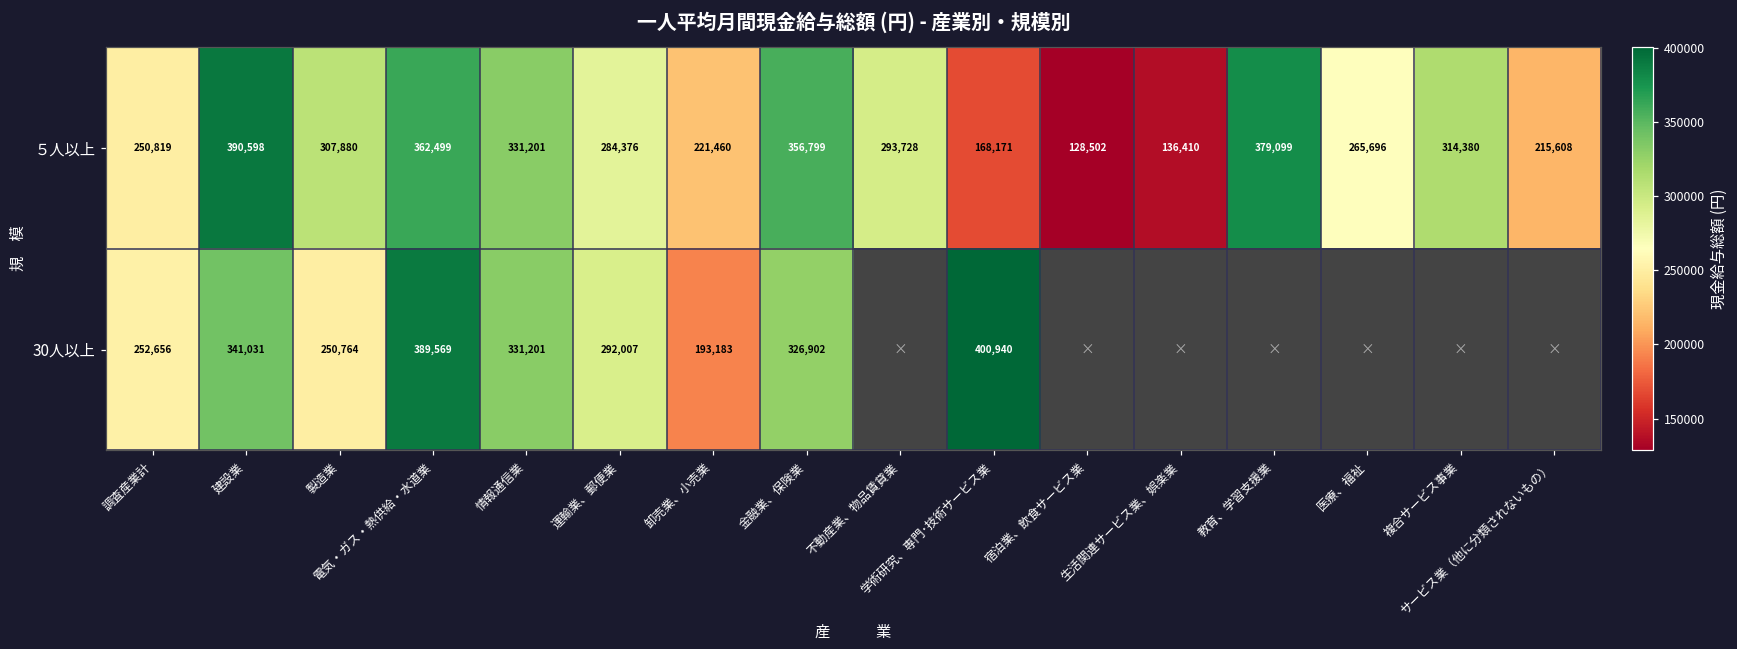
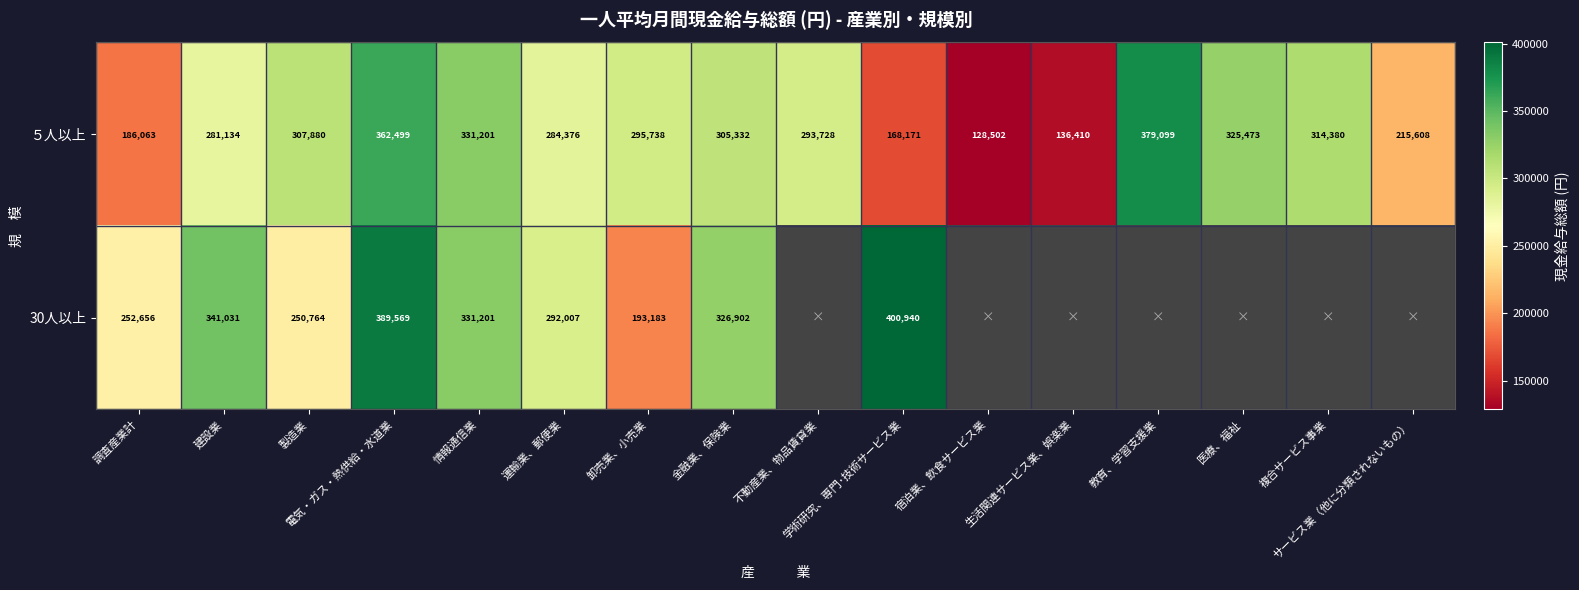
  {
    "５人以上": {
-     "調査産業計": "250,819",
-     "建設業": "390,598",
+     "調査産業計": "186,063",
+     "建設業": "281,134",
      "製造業": "307,880",
      "電気・ガス・熱供給・水道業": "362,499",
      "情報通信業": "331,201",
      "運輸業、郵便業": "284,376",
-     "卸売業、小売業": "221,460",
-     "金融業、保険業": "356,799",
+     "卸売業、小売業": "295,738",
+     "金融業、保険業": "305,332",
      "不動産業、物品賃貸業": "293,728",
      "学術研究、専門･技術サービス業": "168,171",
      "宿泊業、飲食サービス業": "128,502",
      "生活関連サービス業、娯楽業": "136,410",
      "教育、学習支援業": "379,099",
-     "医療、福祉": "265,696",
+     "医療、福祉": "325,473",
      "複合サービス事業": "314,380",
      "サービス業（他に分類されないもの）": "215,608"
    },
    "30人以上": {
      "調査産業計": "252,656",
      "建設業": "341,031",
      "製造業": "250,764",
      "電気・ガス・熱供給・水道業": "389,569",
      "情報通信業": "331,201",
      "運輸業、郵便業": "292,007",
      "卸売業、小売業": "193,183",
      "金融業、保険業": "326,902",
      "学術研究、専門･技術サービス業": "400,940"
    }
  }
